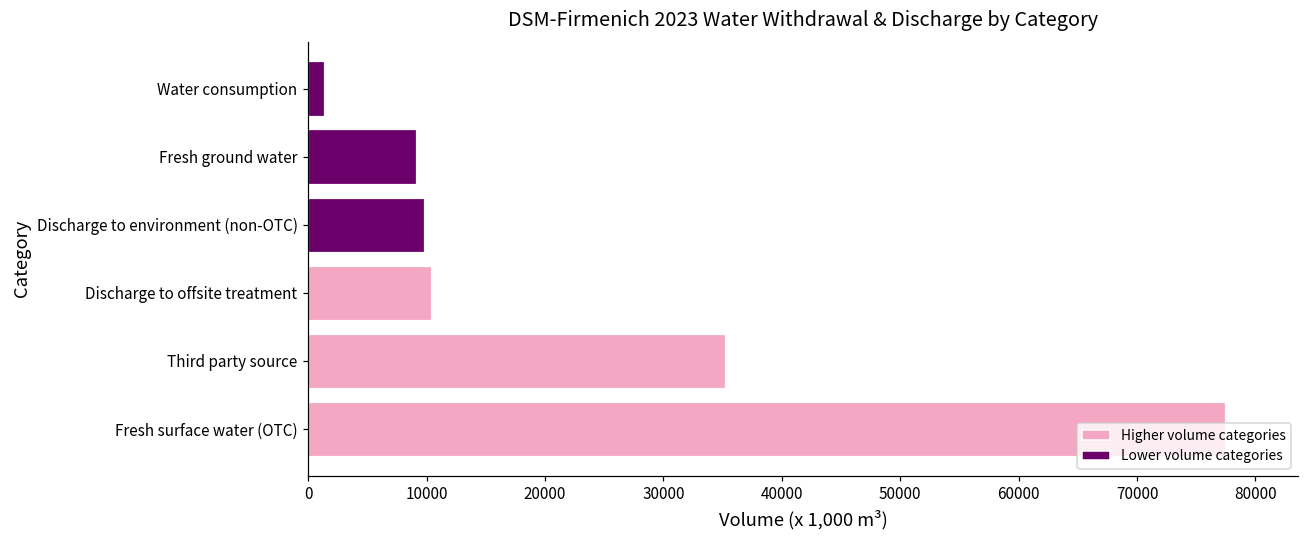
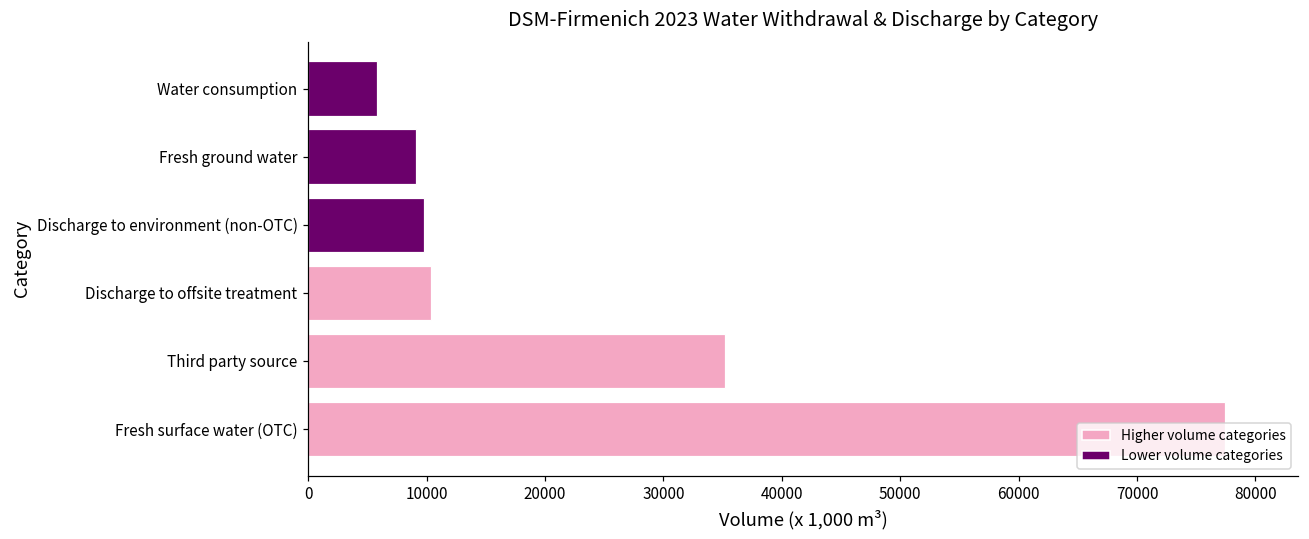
  {
-   "Water consumption": 1300,
+   "Water consumption": 5800,
    "Fresh ground water": 9100,
    "Discharge to environment (non-OTC)": 9800,
    "Discharge to offsite treatment": 10400,
    "Third party source": 35200
  }
